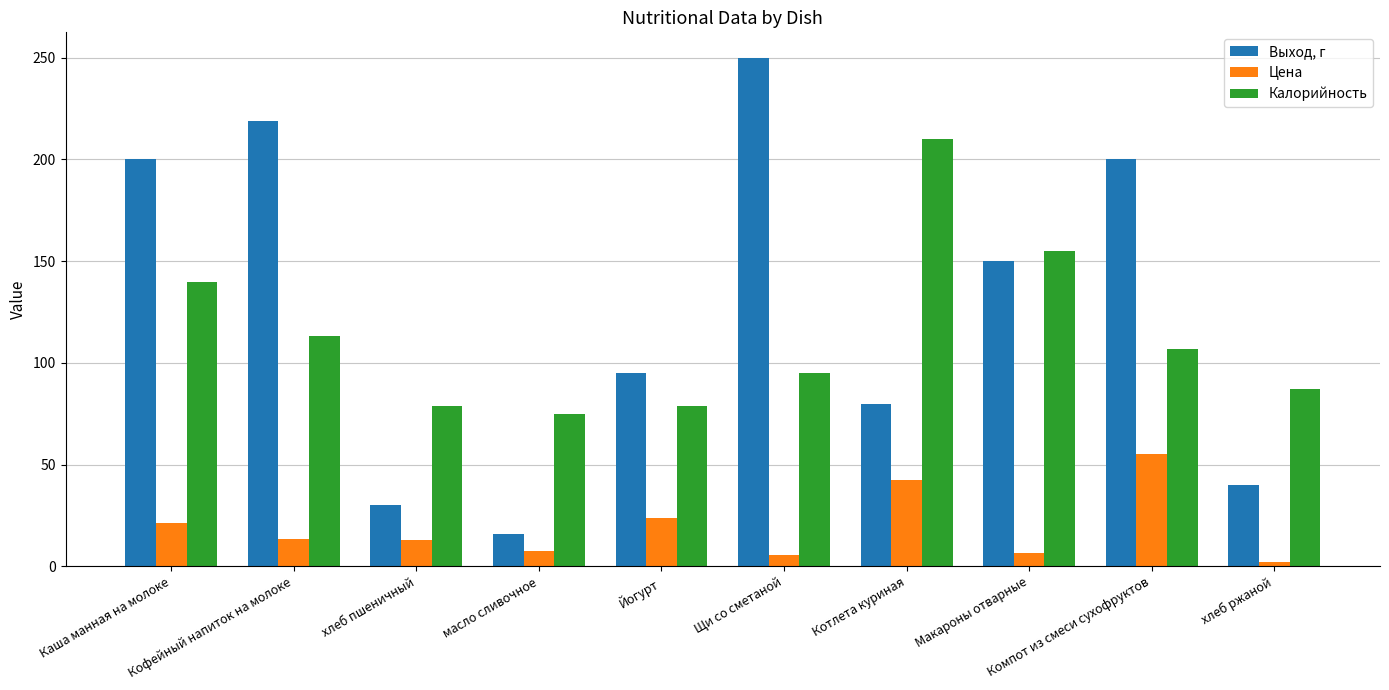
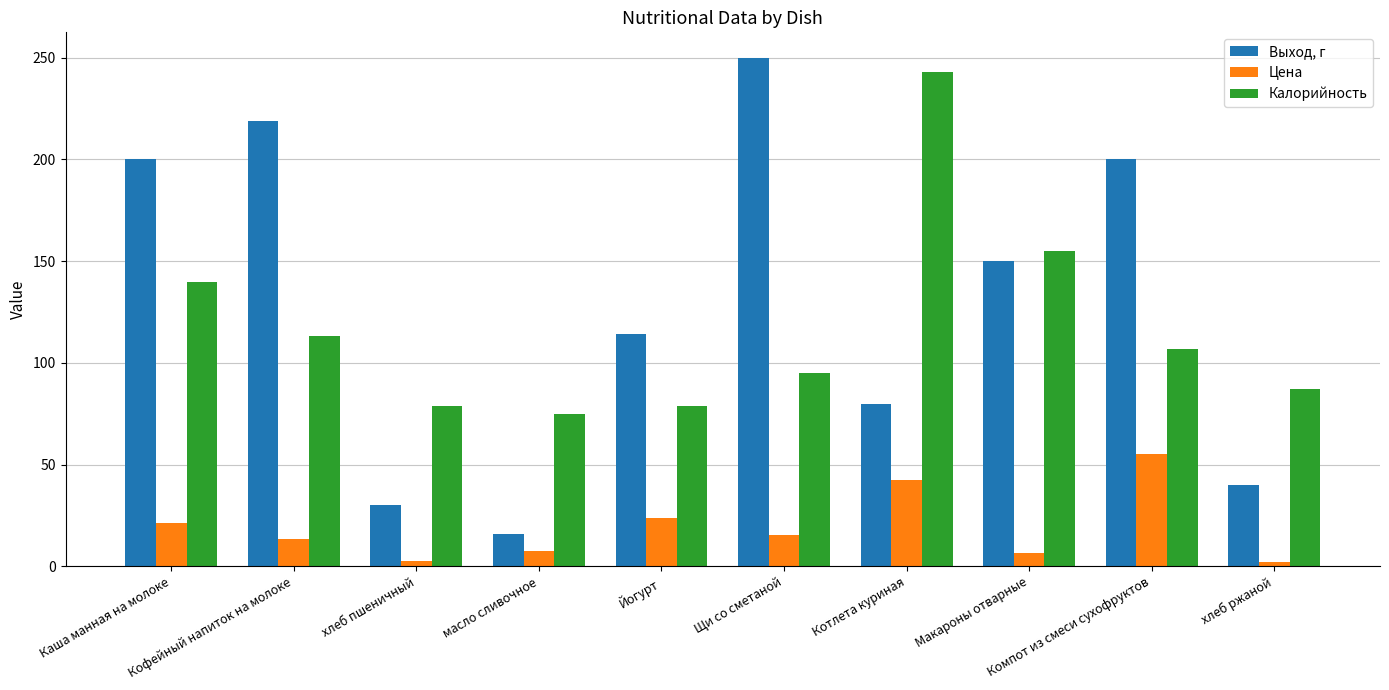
  {
    "Выход, г": {
      "Каша манная на молоке": 200,
      "Кофейный напиток на молоке": 219,
      "хлеб пшеничный": 30,
      "масло сливочное": 16,
-     "Йогурт": 95,
+     "Йогурт": 114,
      "Щи со сметаной": 250,
      "Котлета куриная": 80,
      "Макароны отварные": 150,
      "Компот из смеси сухофруктов": 200,
      "хлеб ржаной": 40
    },
    "Цена": {
      "Каша манная на молоке": 22,
      "Кофейный напиток на молоке": 13,
-     "хлеб пшеничный": 13,
+     "хлеб пшеничный": 2,
      "масло сливочное": 8,
      "Йогурт": 24,
-     "Щи со сметаной": 6,
+     "Щи со сметаной": 15,
      "Котлета куриная": 43,
      "Макароны отварные": 7,
      "Компот из смеси сухофруктов": 55,
      "хлеб ржаной": 2
    },
    "Калорийность": {
      "Каша манная на молоке": 140,
      "Кофейный напиток на молоке": 113,
      "хлеб пшеничный": 79,
      "масло сливочное": 75,
      "Йогурт": 79,
      "Щи со сметаной": 95,
-     "Котлета куриная": 210,
+     "Котлета куриная": 243,
      "Макароны отварные": 155,
      "Компот из смеси сухофруктов": 107,
      "хлеб ржаной": 87
    }
  }
